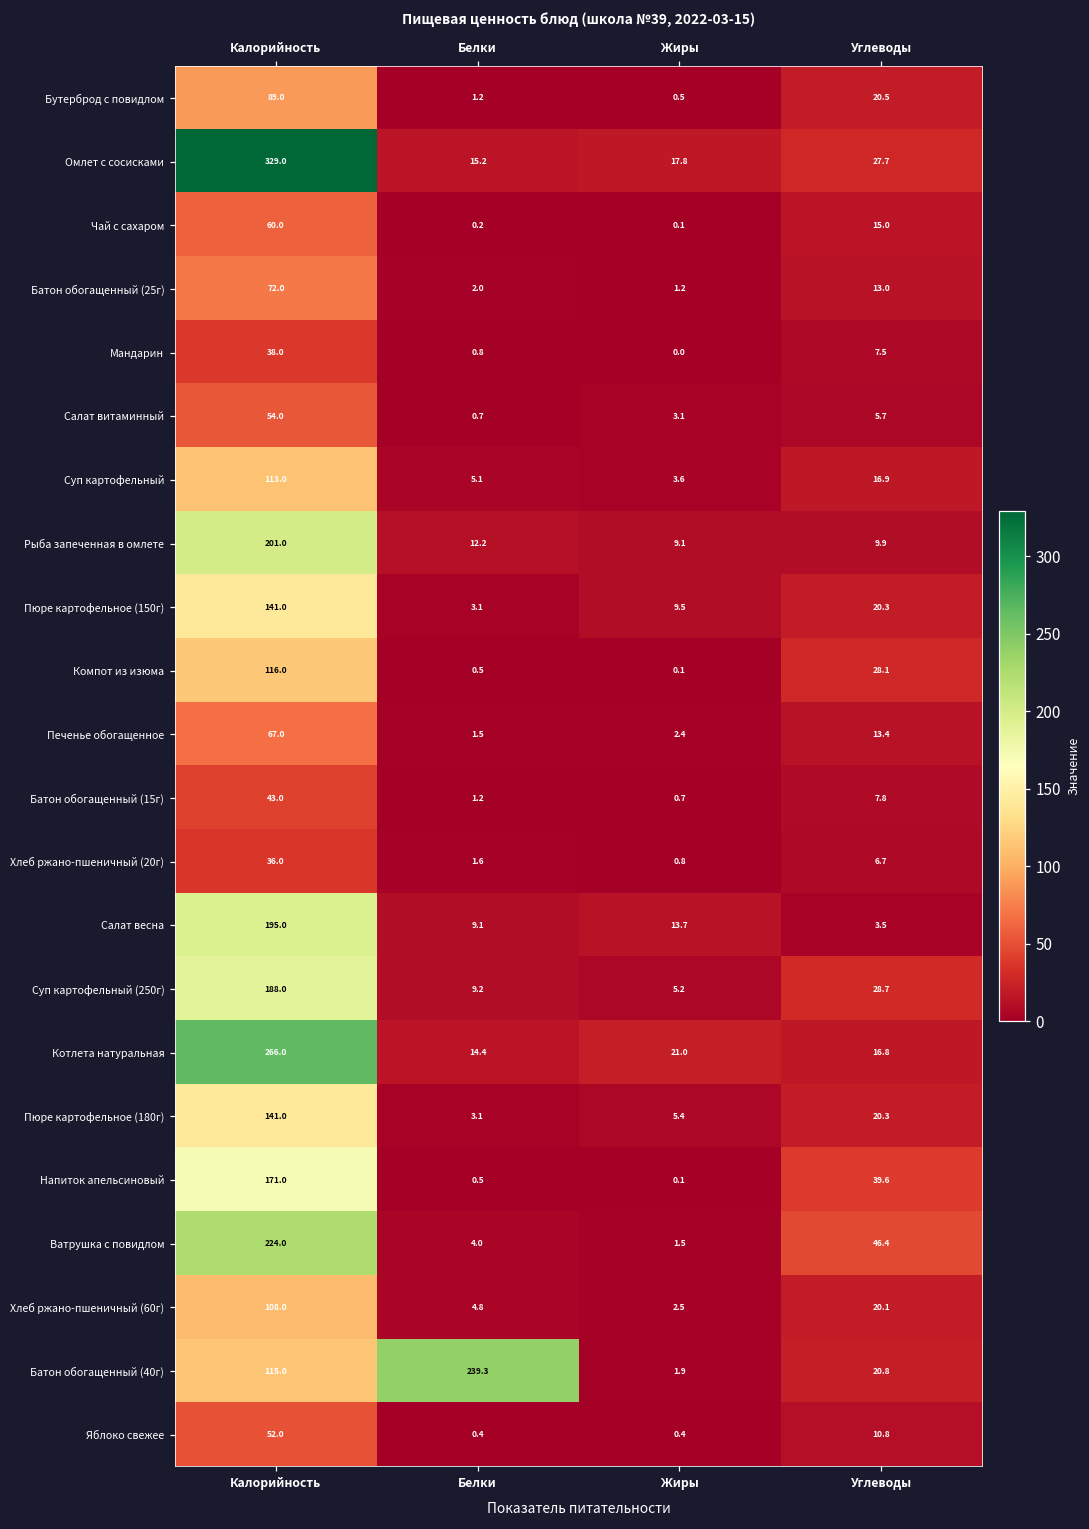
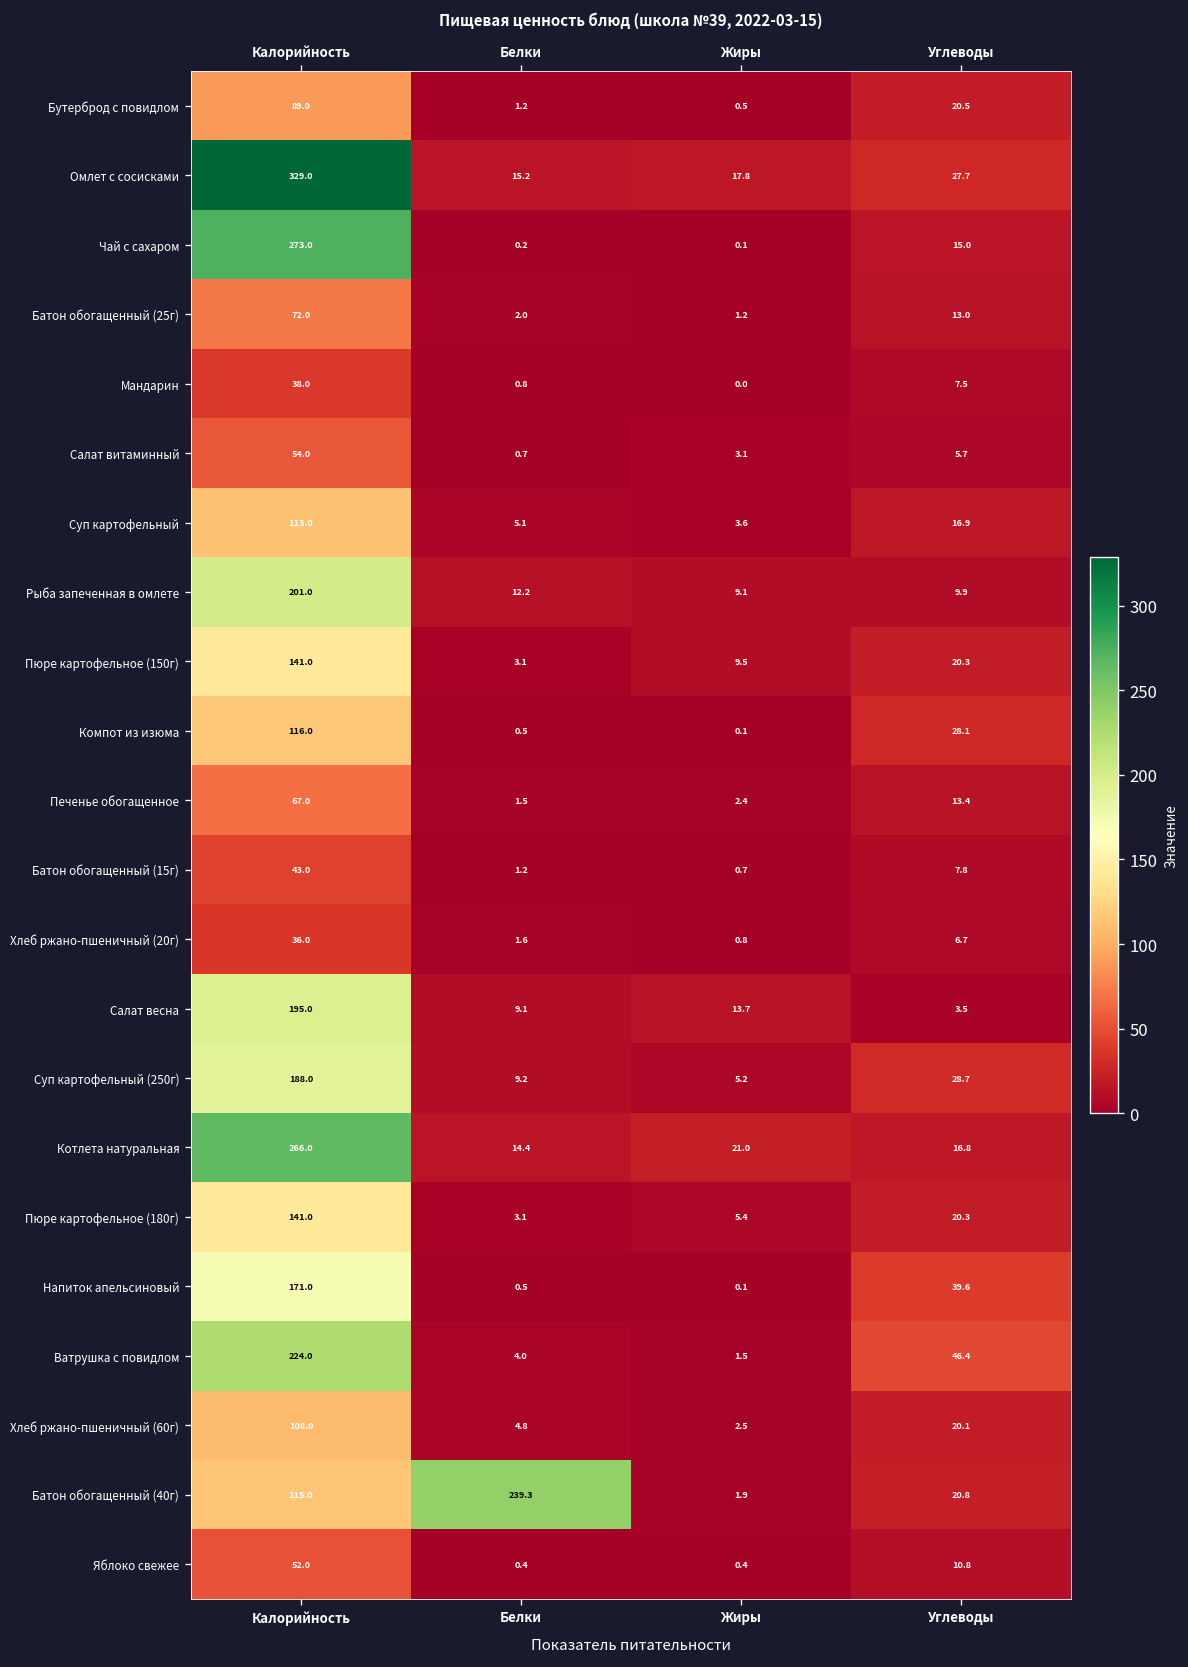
  {
    "Бутерброд с повидлом": {
      "Калорийность": 89.0,
      "Белки": 1.2,
      "Жиры": 0.5,
      "Углеводы": 20.5
    },
    "Омлет с сосисками": {
      "Калорийность": 329.0,
      "Белки": 15.2,
      "Жиры": 17.8,
      "Углеводы": 27.7
    },
    "Чай с сахаром": {
-     "Калорийность": 60.0,
+     "Калорийность": 273.0,
      "Белки": 0.2,
      "Жиры": 0.1,
      "Углеводы": 15.0
    },
    "Батон обогащенный (25г)": {
      "Калорийность": 72.0,
      "Белки": 2.0,
      "Жиры": 1.2,
      "Углеводы": 13.0
    },
    "Мандарин": {
      "Калорийность": 38.0,
      "Белки": 0.8,
      "Жиры": 0.0,
      "Углеводы": 7.5
    },
    "Салат витаминный": {
      "Калорийность": 54.0,
      "Белки": 0.7,
      "Жиры": 3.1,
      "Углеводы": 5.7
    },
    "Суп картофельный": {
      "Калорийность": 113.0,
      "Белки": 5.1,
      "Жиры": 3.6,
      "Углеводы": 16.9
    },
    "Рыба запеченная в омлете": {
      "Калорийность": 201.0,
      "Белки": 12.2,
      "Жиры": 9.1,
      "Углеводы": 9.9
    },
    "Пюре картофельное (150г)": {
      "Калорийность": 141.0,
      "Белки": 3.1,
      "Жиры": 9.5,
      "Углеводы": 20.3
    },
    "Компот из изюма": {
      "Калорийность": 116.0,
      "Белки": 0.5,
      "Жиры": 0.1,
      "Углеводы": 28.1
    },
    "Печенье обогащенное": {
      "Калорийность": 67.0,
      "Белки": 1.5,
      "Жиры": 2.4,
      "Углеводы": 13.4
    },
    "Батон обогащенный (15г)": {
      "Калорийность": 43.0,
      "Белки": 1.2,
      "Жиры": 0.7,
      "Углеводы": 7.8
    },
    "Хлеб ржано-пшеничный (20г)": {
      "Калорийность": 36.0,
      "Белки": 1.6,
      "Жиры": 0.8,
      "Углеводы": 6.7
    },
    "Салат весна": {
      "Калорийность": 195.0,
      "Белки": 9.1,
      "Жиры": 13.7,
      "Углеводы": 3.5
    },
    "Суп картофельный (250г)": {
      "Калорийность": 188.0,
      "Белки": 9.2,
      "Жиры": 5.2,
      "Углеводы": 28.7
    },
    "Котлета натуральная": {
      "Калорийность": 266.0,
      "Белки": 14.4,
      "Жиры": 21.0,
      "Углеводы": 16.8
    },
    "Пюре картофельное (180г)": {
      "Калорийность": 141.0,
      "Белки": 3.1,
      "Жиры": 5.4,
      "Углеводы": 20.3
    },
    "Напиток апельсиновый": {
      "Калорийность": 171.0,
      "Белки": 0.5,
      "Жиры": 0.1,
      "Углеводы": 39.6
    },
    "Ватрушка с повидлом": {
      "Калорийность": 224.0,
      "Белки": 4.0,
      "Жиры": 1.5,
      "Углеводы": 46.4
    },
    "Хлеб ржано-пшеничный (60г)": {
      "Калорийность": 108.0,
      "Белки": 4.8,
      "Жиры": 2.5,
      "Углеводы": 20.1
    },
    "Батон обогащенный (40г)": {
      "Калорийность": 115.0,
      "Белки": 239.3,
      "Жиры": 1.9,
      "Углеводы": 20.8
    },
    "Яблоко свежее": {
      "Калорийность": 52.0,
      "Белки": 0.4,
      "Жиры": 0.4,
      "Углеводы": 10.8
    }
  }
